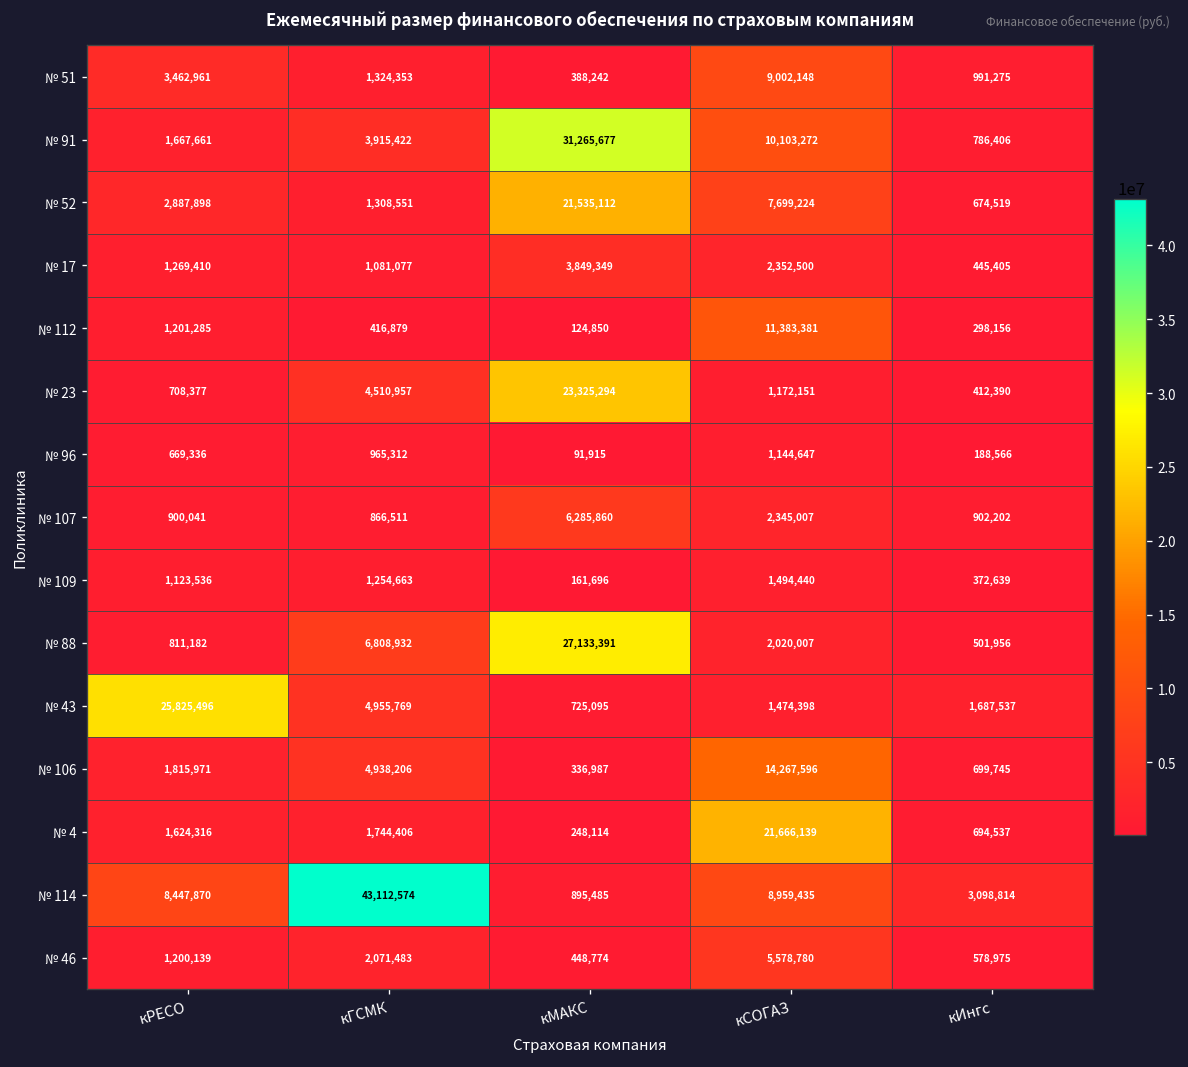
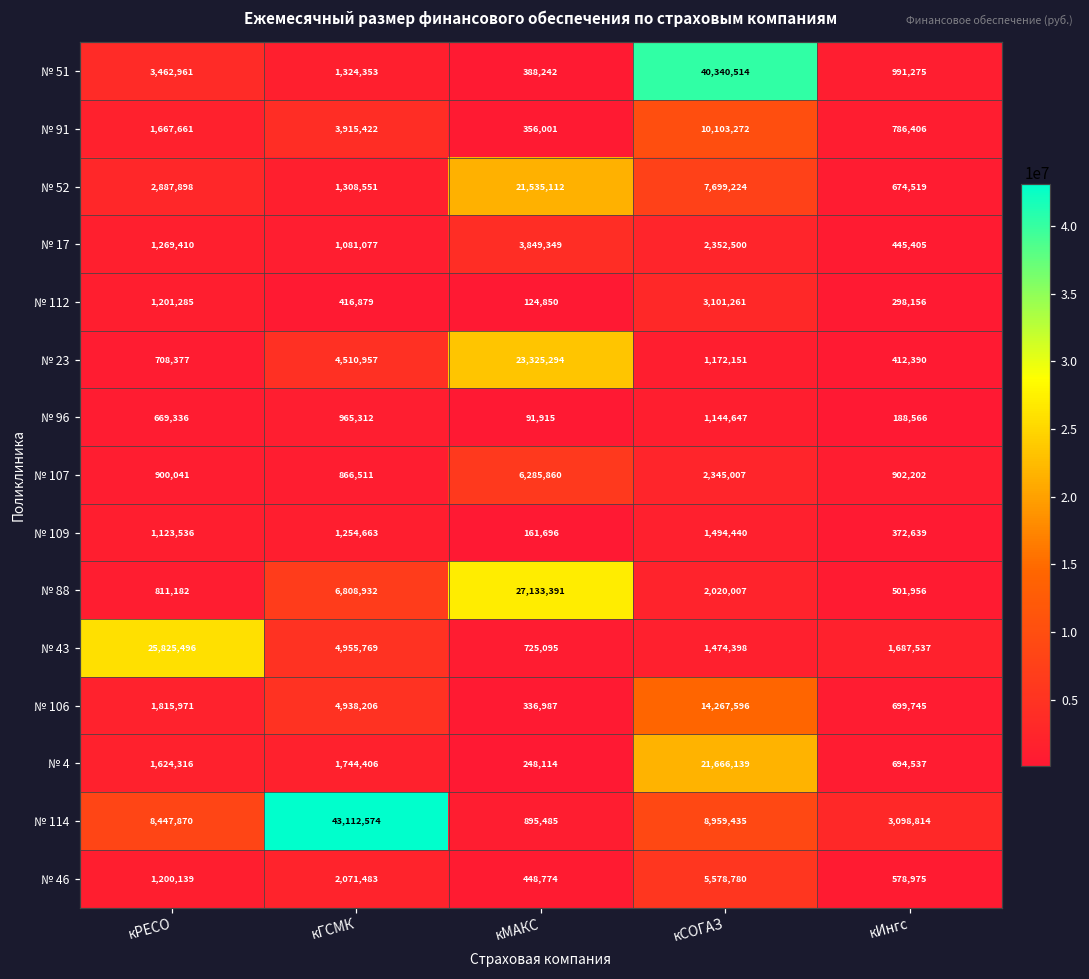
  {
    "№ 51": {
      "кРЕСО": "3,462,961",
      "кГСМК": "1,324,353",
      "кМАКС": "388,242",
-     "кСОГАЗ": "9,002,148",
+     "кСОГАЗ": "40,340,514",
      "кИнгс": "991,275"
    },
    "№ 91": {
      "кРЕСО": "1,667,661",
      "кГСМК": "3,915,422",
-     "кМАКС": "31,265,677",
+     "кМАКС": "356,001",
      "кСОГАЗ": "10,103,272",
      "кИнгс": "786,406"
    },
    "№ 52": {
      "кРЕСО": "2,887,898",
      "кГСМК": "1,308,551",
      "кМАКС": "21,535,112",
      "кСОГАЗ": "7,699,224",
      "кИнгс": "674,519"
    },
    "№ 17": {
      "кРЕСО": "1,269,410",
      "кГСМК": "1,081,077",
      "кМАКС": "3,849,349",
      "кСОГАЗ": "2,352,500",
      "кИнгс": "445,405"
    },
    "№ 112": {
      "кРЕСО": "1,201,285",
      "кГСМК": "416,879",
      "кМАКС": "124,850",
-     "кСОГАЗ": "11,383,381",
+     "кСОГАЗ": "3,101,261",
      "кИнгс": "298,156"
    },
    "№ 23": {
      "кРЕСО": "708,377",
      "кГСМК": "4,510,957",
      "кМАКС": "23,325,294",
      "кСОГАЗ": "1,172,151",
      "кИнгс": "412,390"
    },
    "№ 96": {
      "кРЕСО": "669,336",
      "кГСМК": "965,312",
      "кМАКС": "91,915",
      "кСОГАЗ": "1,144,647",
      "кИнгс": "188,566"
    },
    "№ 107": {
      "кРЕСО": "900,041",
      "кГСМК": "866,511",
      "кМАКС": "6,285,860",
      "кСОГАЗ": "2,345,007",
      "кИнгс": "902,202"
    },
    "№ 109": {
      "кРЕСО": "1,123,536",
      "кГСМК": "1,254,663",
      "кМАКС": "161,696",
      "кСОГАЗ": "1,494,440",
      "кИнгс": "372,639"
    },
    "№ 88": {
      "кРЕСО": "811,182",
      "кГСМК": "6,808,932",
      "кМАКС": "27,133,391",
      "кСОГАЗ": "2,020,007",
      "кИнгс": "501,956"
    },
    "№ 43": {
      "кРЕСО": "25,825,496",
      "кГСМК": "4,955,769",
      "кМАКС": "725,095",
      "кСОГАЗ": "1,474,398",
      "кИнгс": "1,687,537"
    },
    "№ 106": {
      "кРЕСО": "1,815,971",
      "кГСМК": "4,938,206",
      "кМАКС": "336,987",
      "кСОГАЗ": "14,267,596",
      "кИнгс": "699,745"
    },
    "№ 4": {
      "кРЕСО": "1,624,316",
      "кГСМК": "1,744,406",
      "кМАКС": "248,114",
      "кСОГАЗ": "21,666,139",
      "кИнгс": "694,537"
    },
    "№ 114": {
      "кРЕСО": "8,447,870",
      "кГСМК": "43,112,574",
      "кМАКС": "895,485",
      "кСОГАЗ": "8,959,435",
      "кИнгс": "3,098,814"
    },
    "№ 46": {
      "кРЕСО": "1,200,139",
      "кГСМК": "2,071,483",
      "кМАКС": "448,774",
      "кСОГАЗ": "5,578,780",
      "кИнгс": "578,975"
    }
  }
